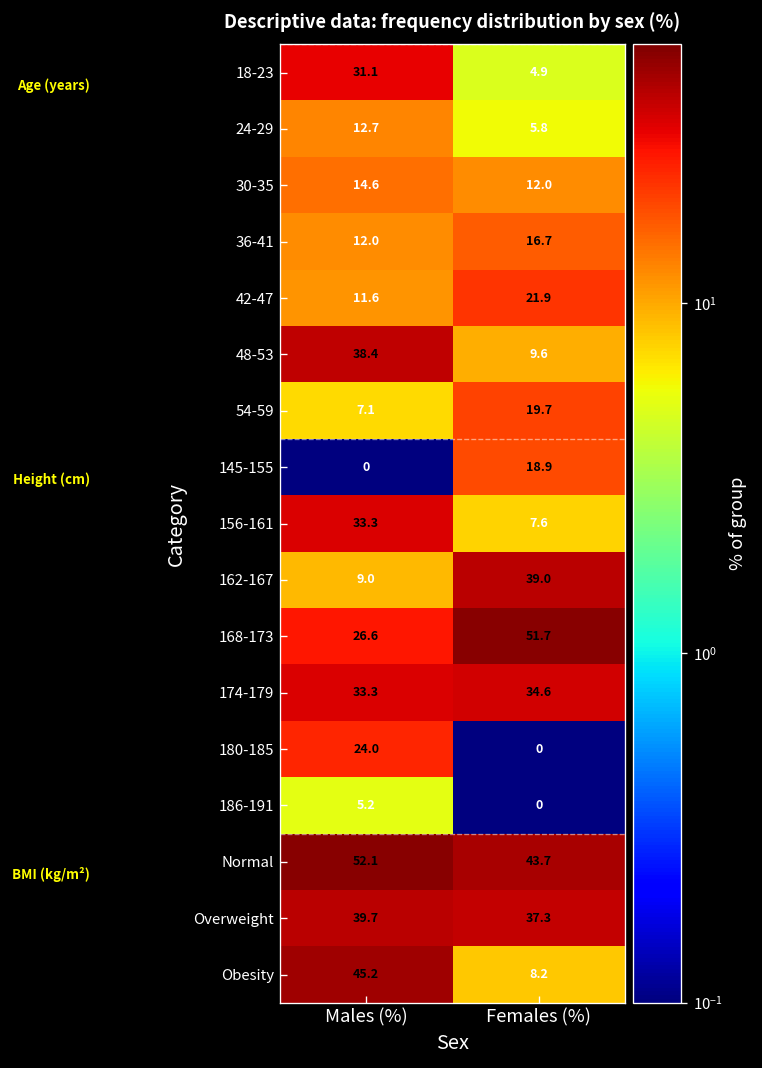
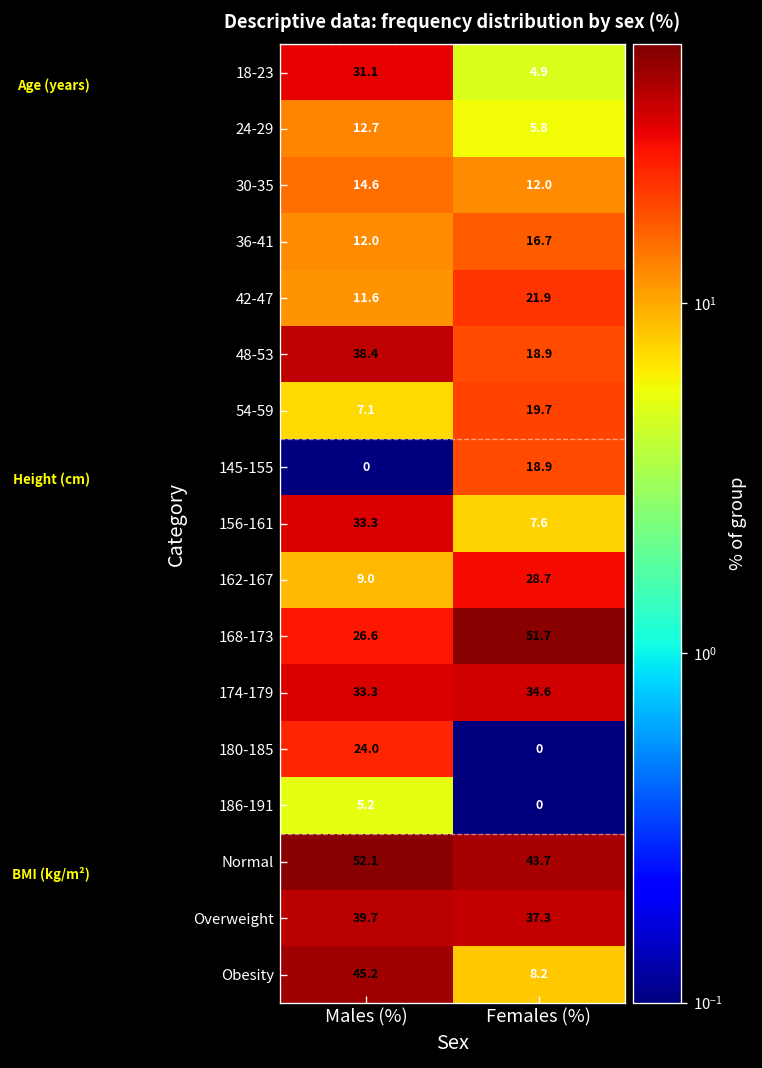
  {
    "18-23": {
      "Males (%)": 31.1,
      "Females (%)": 4.9
    },
    "24-29": {
      "Males (%)": 12.7,
      "Females (%)": 5.8
    },
    "30-35": {
      "Males (%)": 14.6,
      "Females (%)": 12.0
    },
    "36-41": {
      "Males (%)": 12.0,
      "Females (%)": 16.7
    },
    "42-47": {
      "Males (%)": 11.6,
      "Females (%)": 21.9
    },
    "48-53": {
      "Males (%)": 38.4,
-     "Females (%)": 9.6
+     "Females (%)": 18.9
    },
    "54-59": {
      "Males (%)": 7.1,
      "Females (%)": 19.7
    },
    "145-155": {
      "Males (%)": 0,
      "Females (%)": 18.9
    },
    "156-161": {
      "Males (%)": 33.3,
      "Females (%)": 7.6
    },
    "162-167": {
      "Males (%)": 9.0,
-     "Females (%)": 39.0
+     "Females (%)": 28.7
    },
    "168-173": {
      "Males (%)": 26.6,
      "Females (%)": 51.7
    },
    "174-179": {
      "Males (%)": 33.3,
      "Females (%)": 34.6
    },
    "180-185": {
      "Males (%)": 24.0,
      "Females (%)": 0
    },
    "186-191": {
      "Males (%)": 5.2,
      "Females (%)": 0
    },
    "Normal": {
      "Males (%)": 52.1,
      "Females (%)": 43.7
    },
    "Overweight": {
      "Males (%)": 39.7,
      "Females (%)": 37.3
    },
    "Obesity": {
      "Males (%)": 45.2,
      "Females (%)": 8.2
    }
  }
